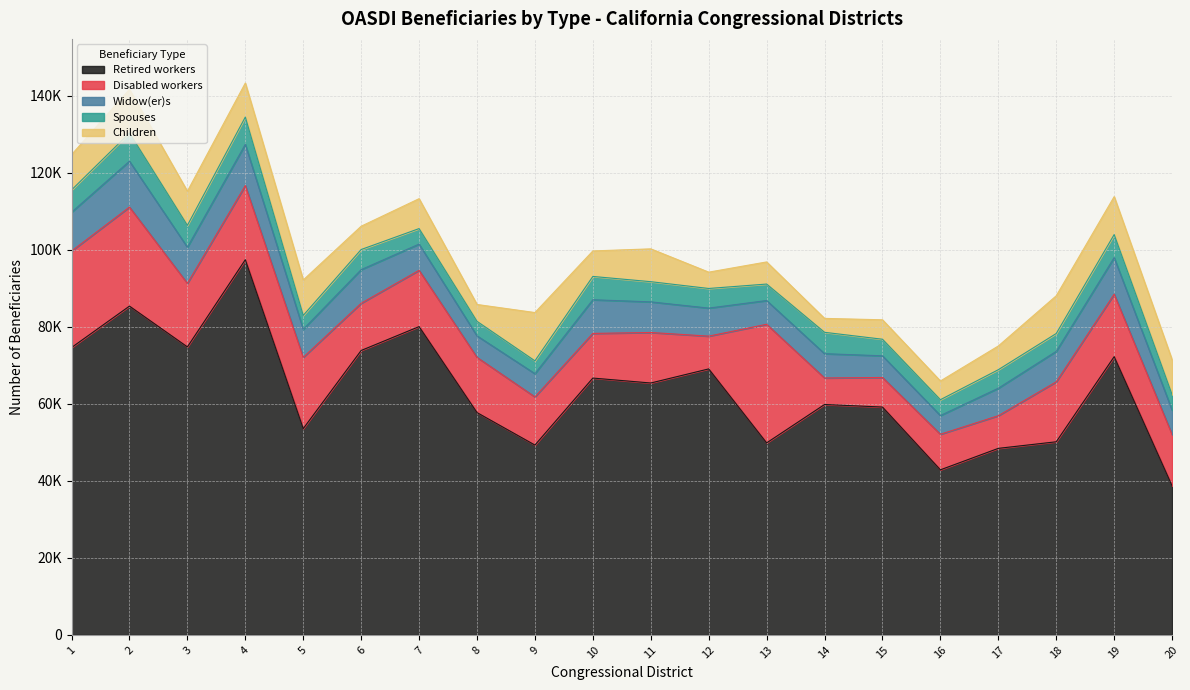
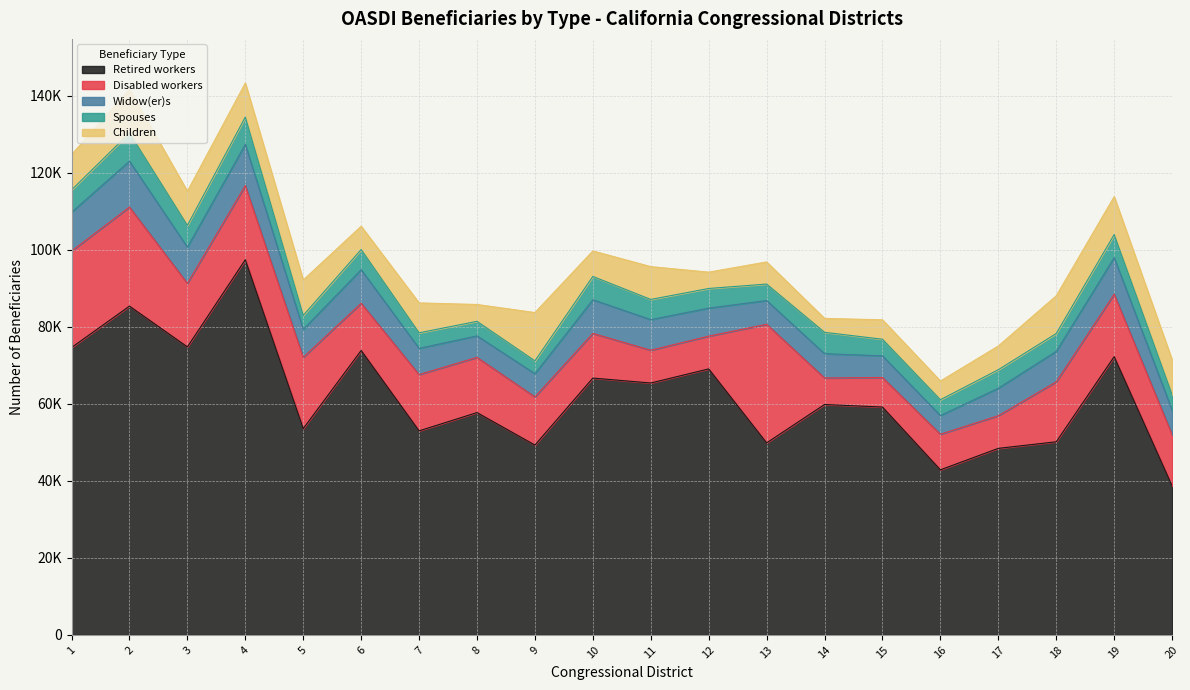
  {
    "Retired workers": {
      "1": 75000,
      "2": 85000,
      "3": 75000,
      "4": 97000,
      "5": 54000,
      "6": 74000,
-     "7": 80000,
+     "7": 53000,
      "8": 58000,
      "9": 49000,
      "10": 67000,
      "11": 65000,
      "12": 69000,
      "13": 50000,
      "14": 60000,
      "15": 59000,
      "16": 43000,
      "17": 48000,
      "18": 50000,
      "19": 72000,
      "20": 39000
    },
    "Disabled workers": {
      "1": 25000,
      "2": 26000,
      "3": 16000,
      "4": 19000,
      "5": 19000,
      "6": 12000,
      "7": 15000,
      "8": 14000,
      "9": 13000,
      "10": 12000,
-     "11": 13000,
+     "11": 9000,
      "12": 9000,
      "13": 31000,
      "14": 7000,
      "15": 8000,
      "16": 9000,
      "17": 8000,
      "18": 16000,
      "19": 16000,
      "20": 13000
    },
    "Children": {
      "1": 9000,
      "3": 9000,
      "4": 9000,
      "5": 9000,
      "6": 6000,
      "7": 8000,
      "8": 4000,
      "9": 13000,
      "10": 7000,
      "11": 9000,
      "12": 4000,
      "13": 6000,
      "14": 4000,
      "15": 5000,
      "16": 5000,
      "17": 6000,
      "18": 10000,
      "19": 10000,
      "20": 9000
    }
  }
